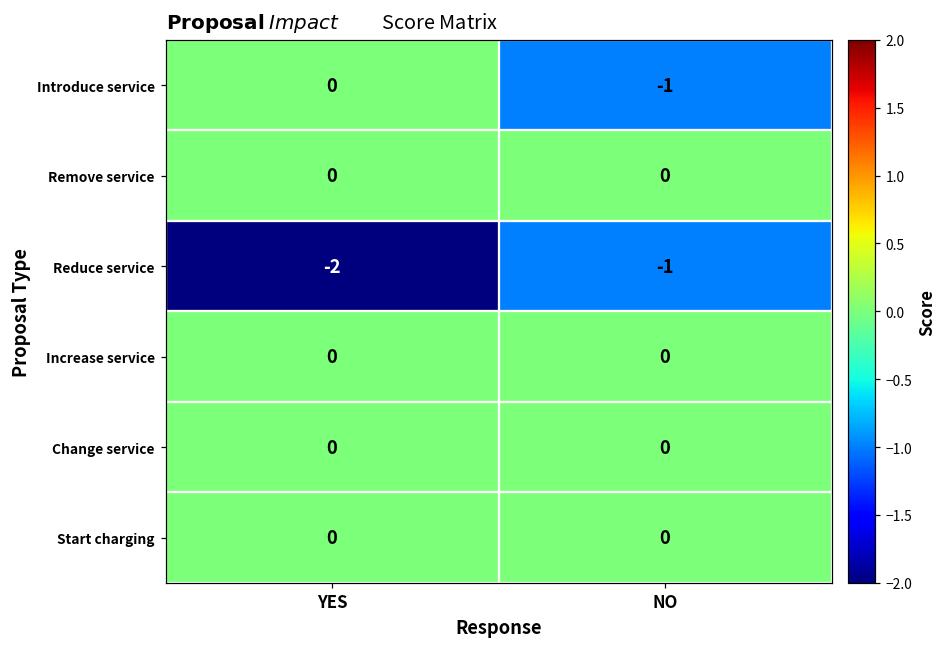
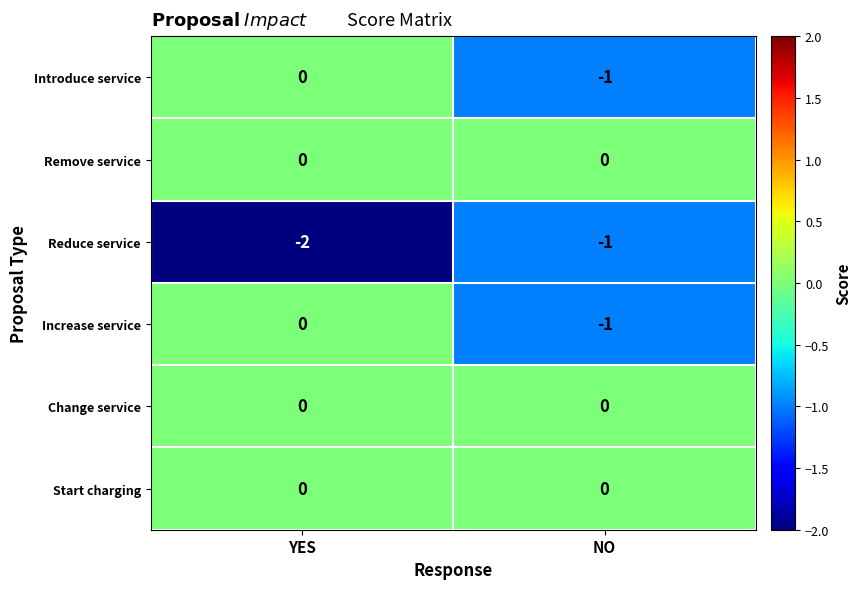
  {
    "Introduce service": {
      "YES": 0,
      "NO": -1
    },
    "Remove service": {
      "YES": 0,
      "NO": 0
    },
    "Reduce service": {
      "YES": -2,
      "NO": -1
    },
    "Increase service": {
      "YES": 0,
-     "NO": 0
+     "NO": -1
    },
    "Change service": {
      "YES": 0,
      "NO": 0
    },
    "Start charging": {
      "YES": 0,
      "NO": 0
    }
  }
